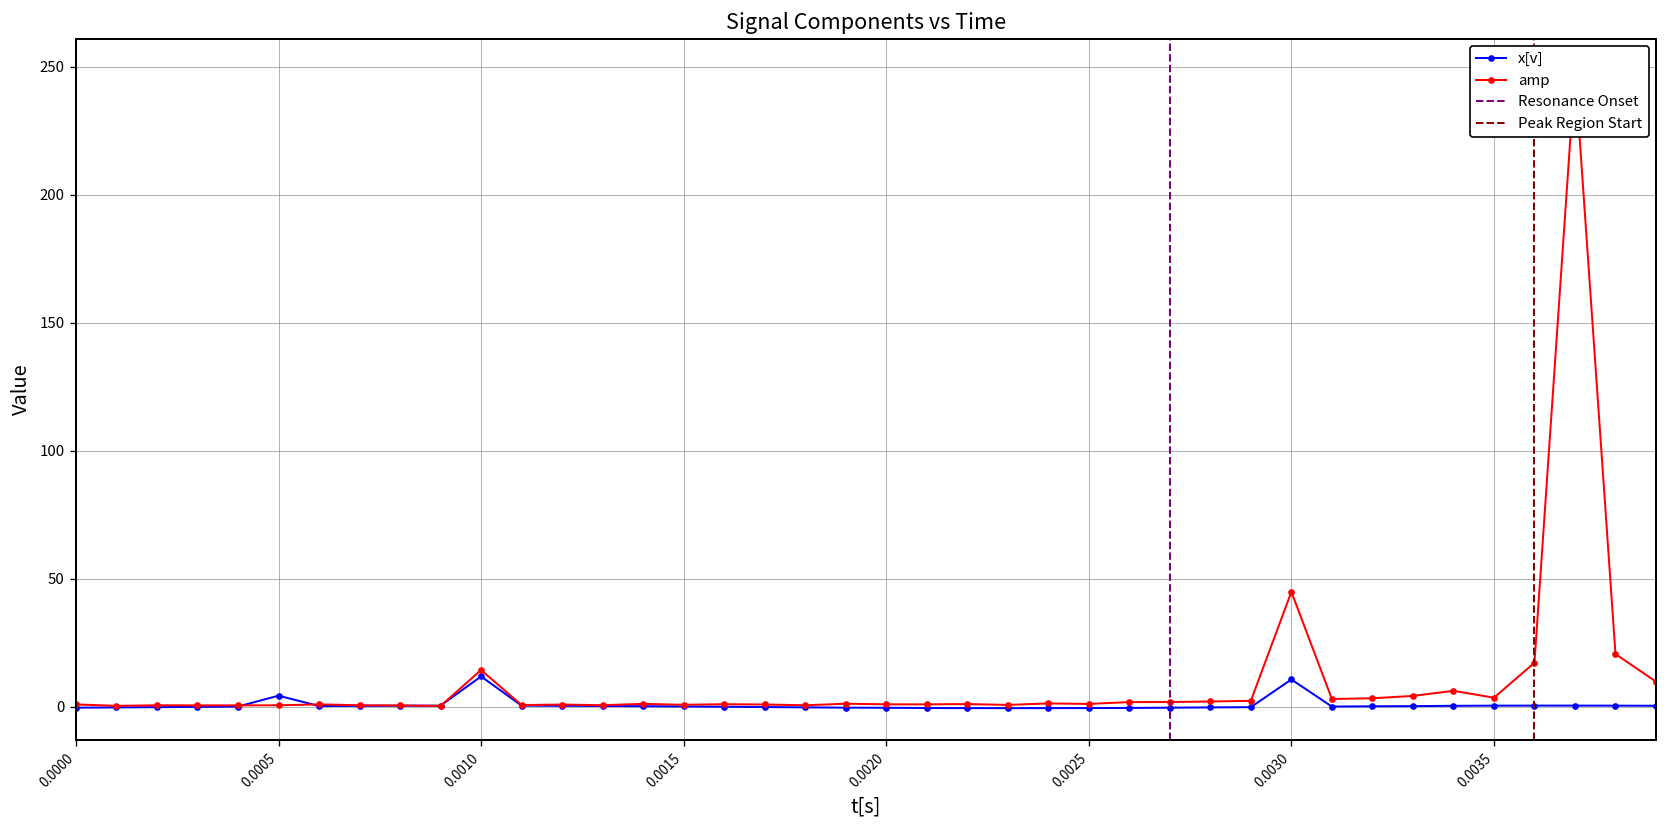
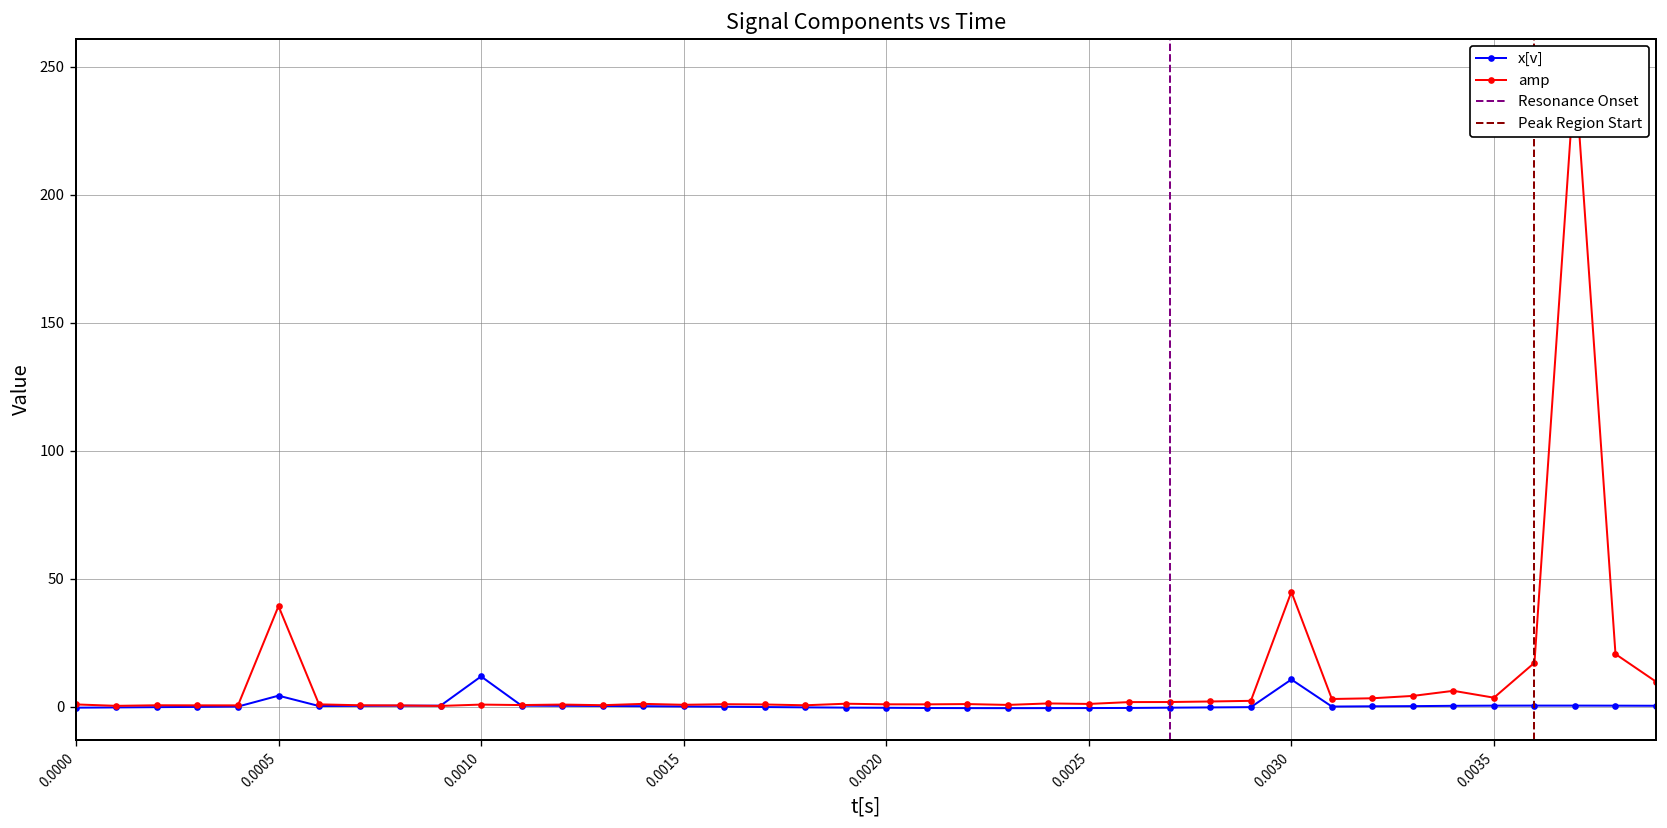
  {
    "x[v]": {
      "0.0000": 0,
      "0.0005": 4,
      "0.0010": 12,
      "0.0020": 0,
      "0.0025": 0,
      "0.0030": 11,
      "0.0035": 0
    },
    "amp": {
      "0.0000": 1,
-     "0.0005": 1,
-     "0.0010": 14,
+     "0.0005": 39,
+     "0.0010": 1,
      "0.0020": 1,
      "0.0025": 1,
      "0.0030": 45,
      "0.0035": 4
    }
  }
